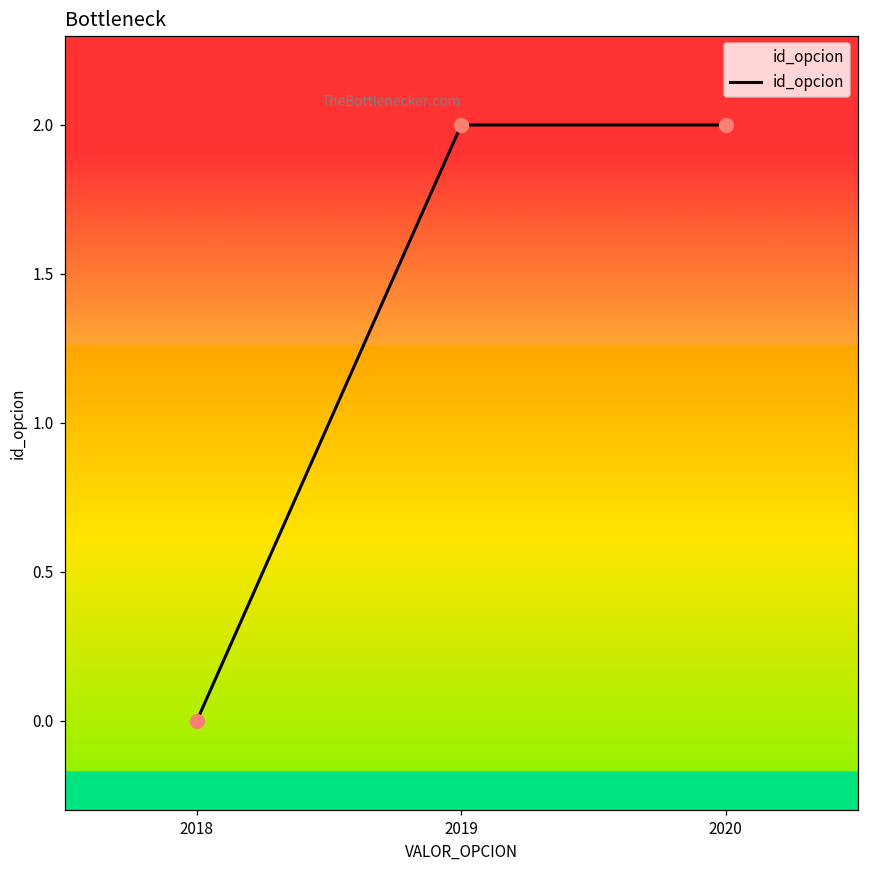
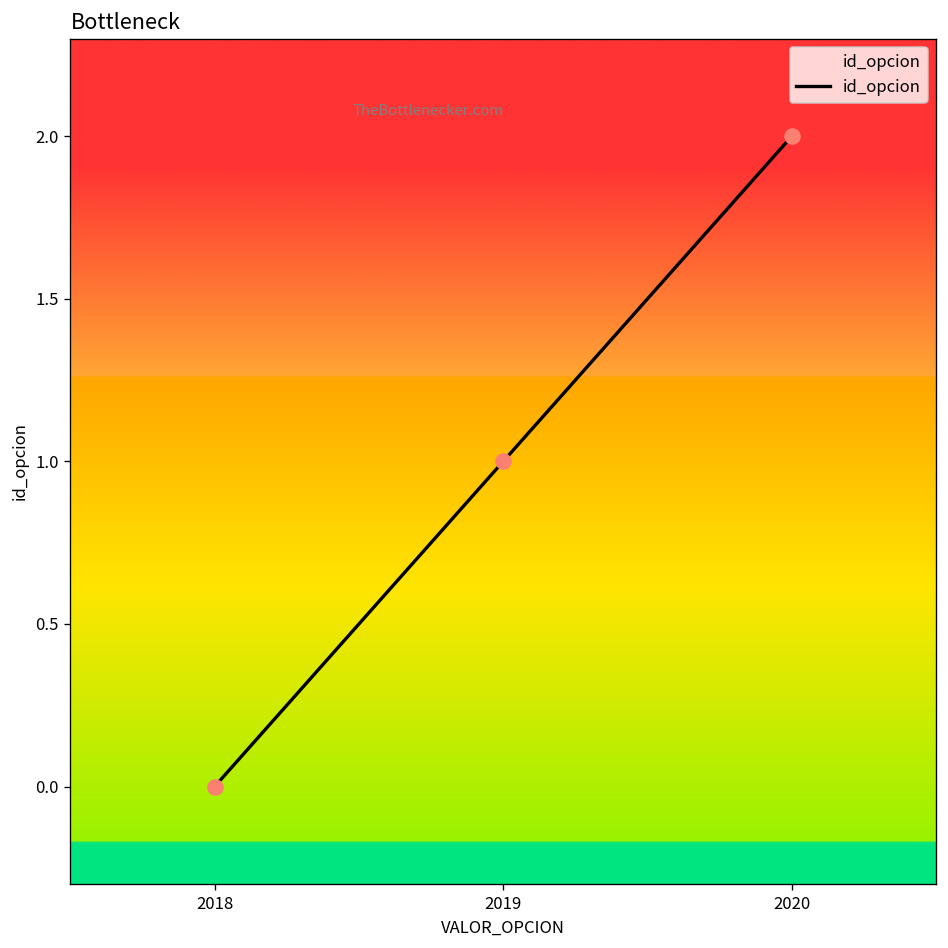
  {
    "2018": 0,
-   "2019": 2,
+   "2019": 1,
    "2020": 2
  }
